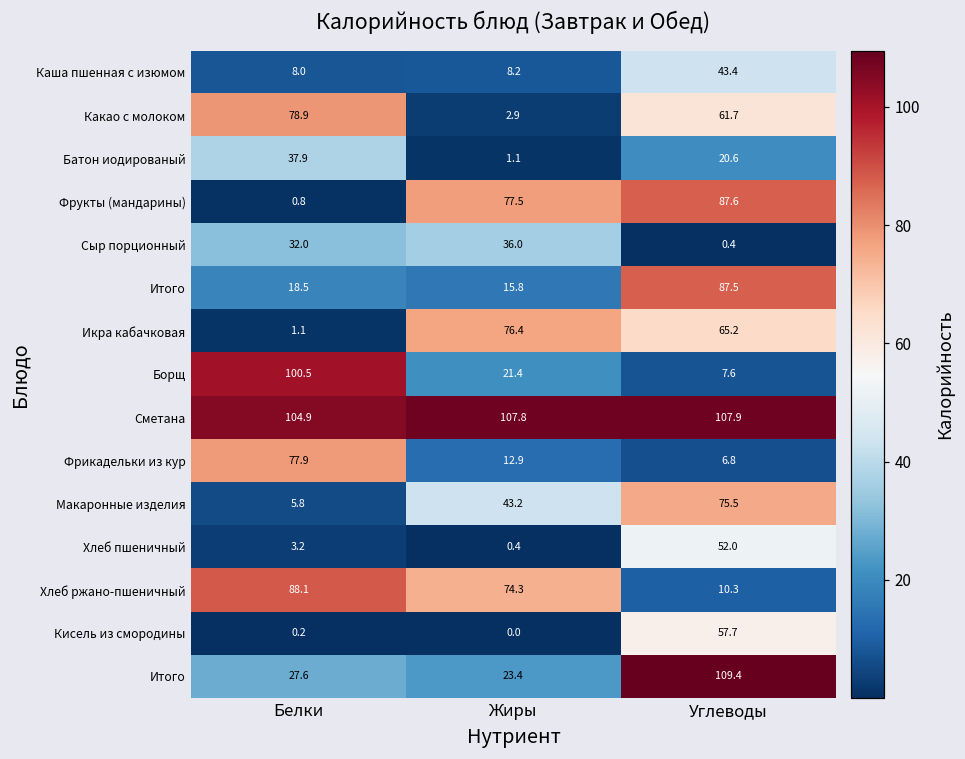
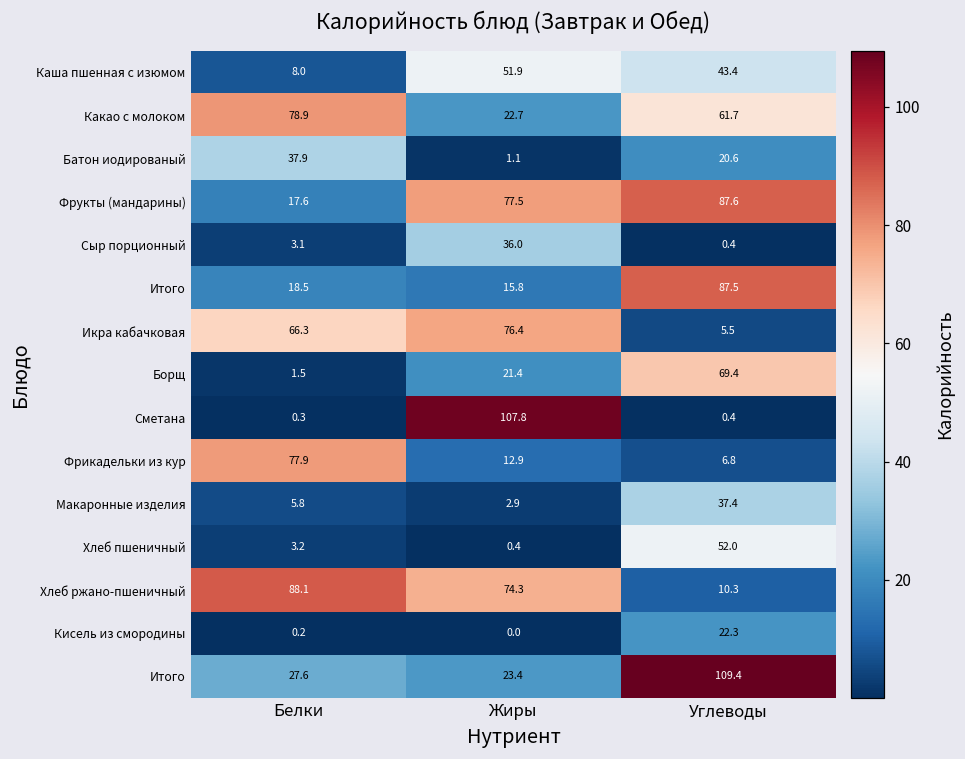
  {
    "Каша пшенная с изюмом": {
      "Белки": 8.0,
-     "Жиры": 8.2,
+     "Жиры": 51.9,
      "Углеводы": 43.4
    },
    "Какао с молоком": {
      "Белки": 78.9,
-     "Жиры": 2.9,
+     "Жиры": 22.7,
      "Углеводы": 61.7
    },
    "Батон иодированый": {
      "Белки": 37.9,
      "Жиры": 1.1,
      "Углеводы": 20.6
    },
    "Фрукты (мандарины)": {
-     "Белки": 0.8,
+     "Белки": 17.6,
      "Жиры": 77.5,
      "Углеводы": 87.6
    },
    "Сыр порционный": {
-     "Белки": 32.0,
+     "Белки": 3.1,
      "Жиры": 36.0,
      "Углеводы": 0.4
    },
    "Икра кабачковая": {
-     "Белки": 1.1,
+     "Белки": 66.3,
      "Жиры": 76.4,
-     "Углеводы": 65.2
+     "Углеводы": 5.5
    },
    "Борщ": {
-     "Белки": 100.5,
+     "Белки": 1.5,
      "Жиры": 21.4,
-     "Углеводы": 7.6
+     "Углеводы": 69.4
    },
    "Сметана": {
-     "Белки": 104.9,
+     "Белки": 0.3,
      "Жиры": 107.8,
-     "Углеводы": 107.9
+     "Углеводы": 0.4
    },
    "Фрикадельки из кур": {
      "Белки": 77.9,
      "Жиры": 12.9,
      "Углеводы": 6.8
    },
    "Макаронные изделия": {
      "Белки": 5.8,
-     "Жиры": 43.2,
-     "Углеводы": 75.5
+     "Жиры": 2.9,
+     "Углеводы": 37.4
    },
    "Хлеб пшеничный": {
      "Белки": 3.2,
      "Жиры": 0.4,
      "Углеводы": 52.0
    },
    "Хлеб ржано-пшеничный": {
      "Белки": 88.1,
      "Жиры": 74.3,
      "Углеводы": 10.3
    },
    "Кисель из смородины": {
      "Белки": 0.2,
      "Жиры": 0.0,
-     "Углеводы": 57.7
+     "Углеводы": 22.3
    }
  }
